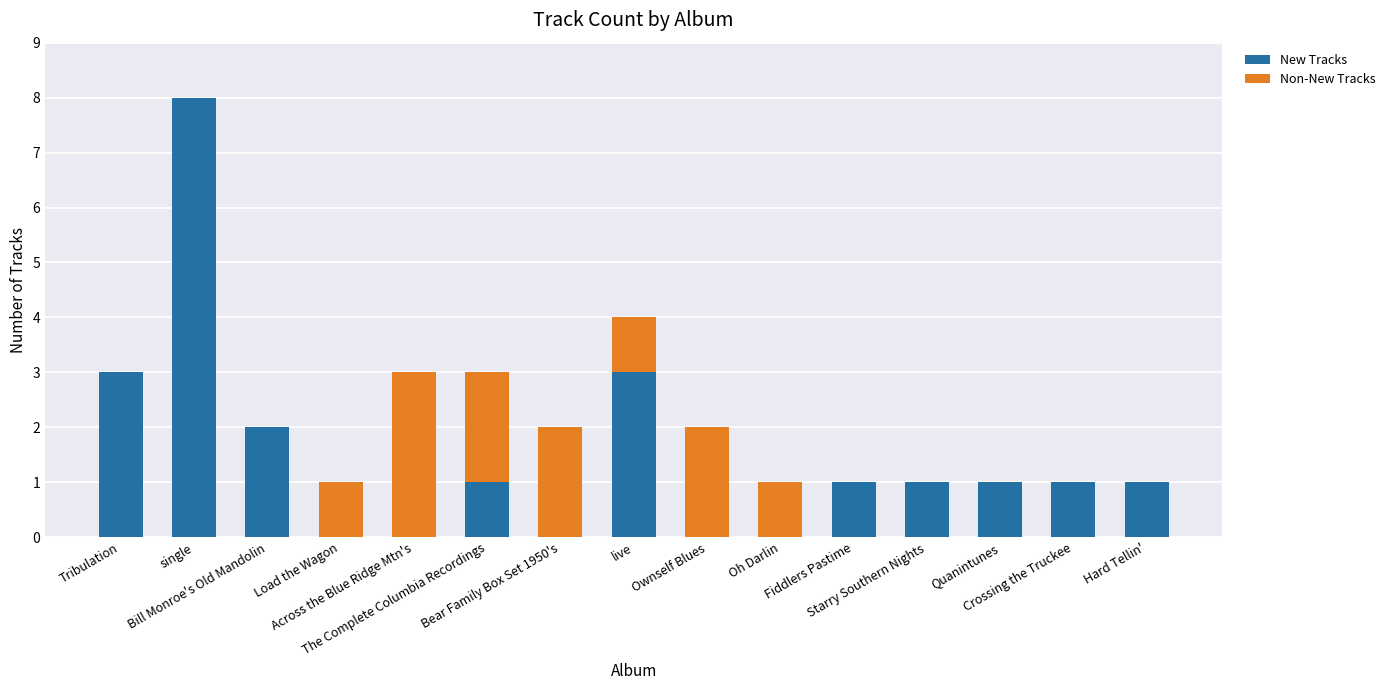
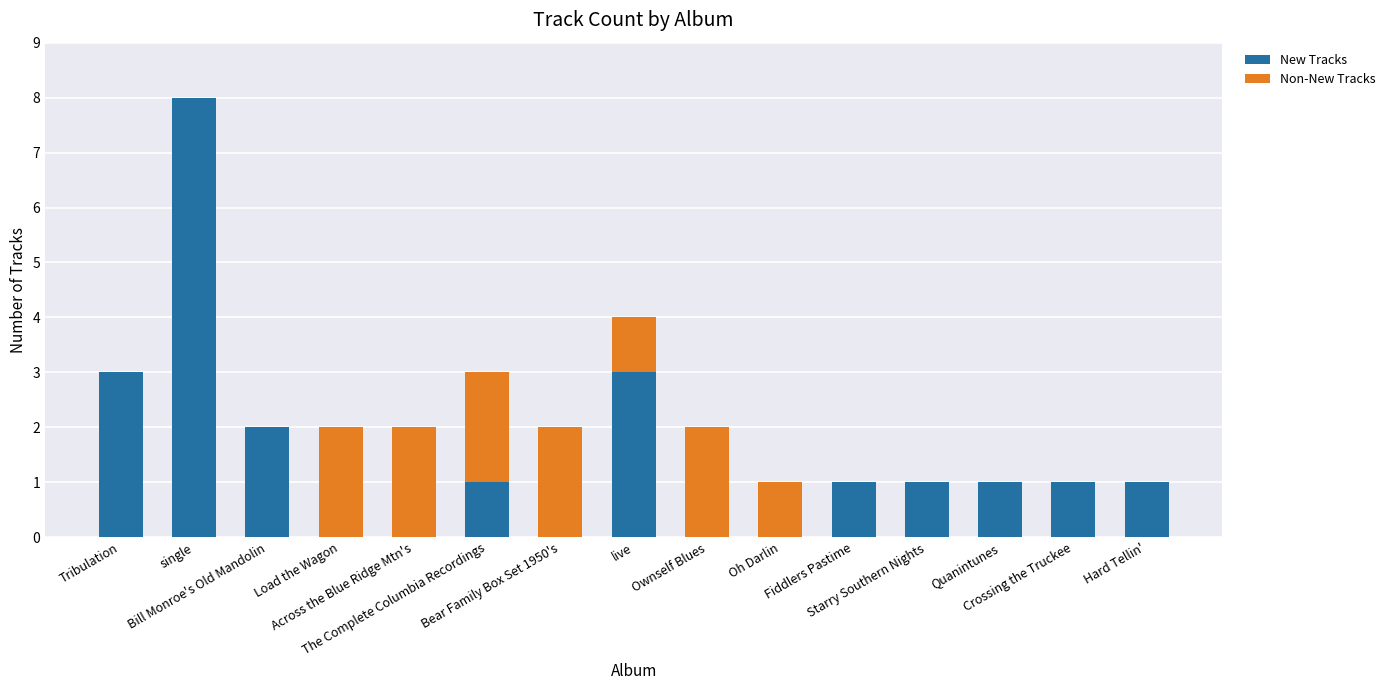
  {
    "New Tracks": {
      "Tribulation": 3,
      "single": 8,
      "Bill Monroe's Old Mandolin": 2,
      "Load the Wagon": 0,
      "Across the Blue Ridge Mtn's": 0,
      "The Complete Columbia Recordings": 1,
      "Bear Family Box Set 1950's": 0,
      "live": 3,
      "Ownself Blues": 0,
      "Oh Darlin": 0,
      "Fiddlers Pastime": 1,
      "Starry Southern Nights": 1,
      "Quanintunes": 1,
      "Crossing the Truckee": 1,
      "Hard Tellin'": 1
    },
    "Non-New Tracks": {
      "Tribulation": 0,
      "single": 0,
      "Bill Monroe's Old Mandolin": 0,
-     "Load the Wagon": 1,
-     "Across the Blue Ridge Mtn's": 3,
+     "Load the Wagon": 2,
+     "Across the Blue Ridge Mtn's": 2,
      "The Complete Columbia Recordings": 2,
      "Bear Family Box Set 1950's": 2,
      "live": 1,
      "Ownself Blues": 2,
      "Oh Darlin": 1,
      "Fiddlers Pastime": 0,
      "Starry Southern Nights": 0,
      "Quanintunes": 0,
      "Crossing the Truckee": 0,
      "Hard Tellin'": 0
    }
  }
